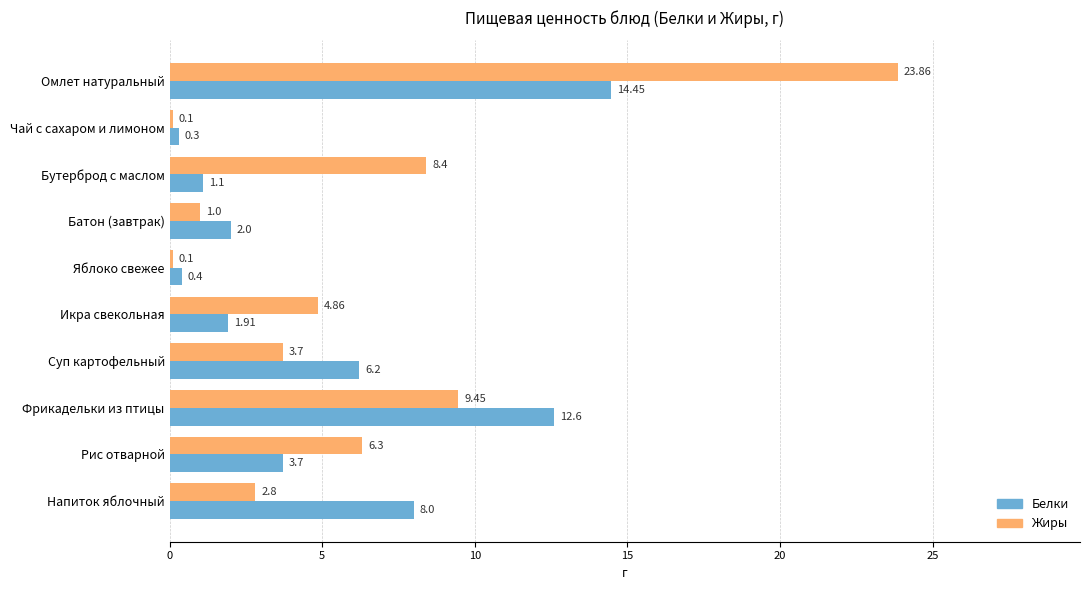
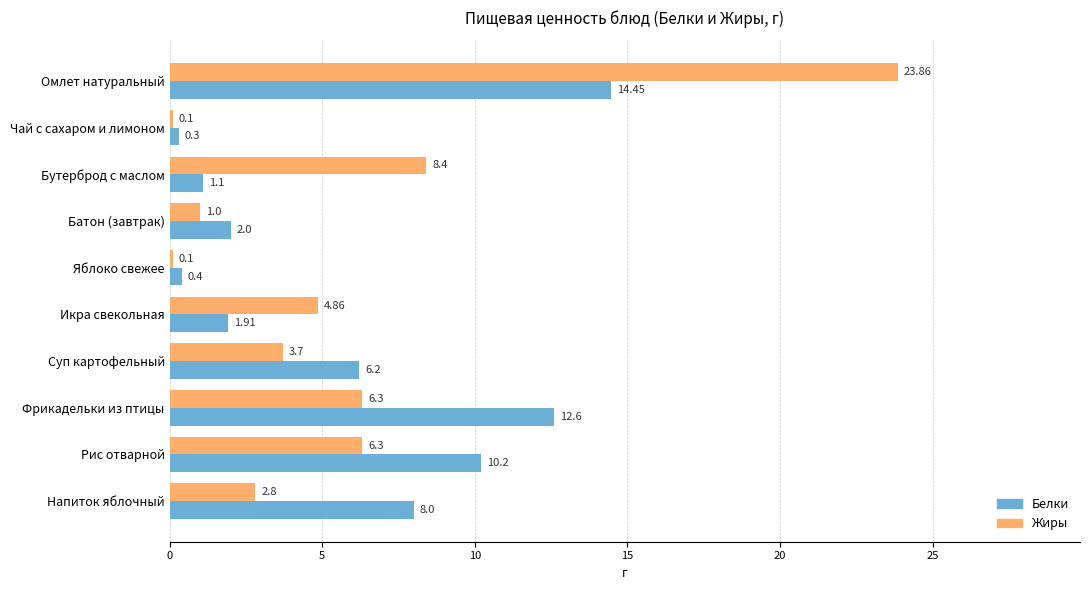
  {
    "Белки": {
      "Омлет натуральный": 14.45,
      "Чай с сахаром и лимоном": 0.3,
      "Бутерброд с маслом": 1.1,
      "Батон (завтрак)": 2.0,
      "Яблоко свежее": 0.4,
      "Икра свекольная": 1.91,
      "Суп картофельный": 6.2,
      "Фрикадельки из птицы": 12.6,
-     "Рис отварной": 3.7,
+     "Рис отварной": 10.2,
      "Напиток яблочный": 8.0
    },
    "Жиры": {
      "Омлет натуральный": 23.86,
      "Чай с сахаром и лимоном": 0.1,
      "Бутерброд с маслом": 8.4,
      "Батон (завтрак)": 1.0,
      "Яблоко свежее": 0.1,
      "Икра свекольная": 4.86,
      "Суп картофельный": 3.7,
-     "Фрикадельки из птицы": 9.45,
+     "Фрикадельки из птицы": 6.3,
      "Рис отварной": 6.3,
      "Напиток яблочный": 2.8
    }
  }
